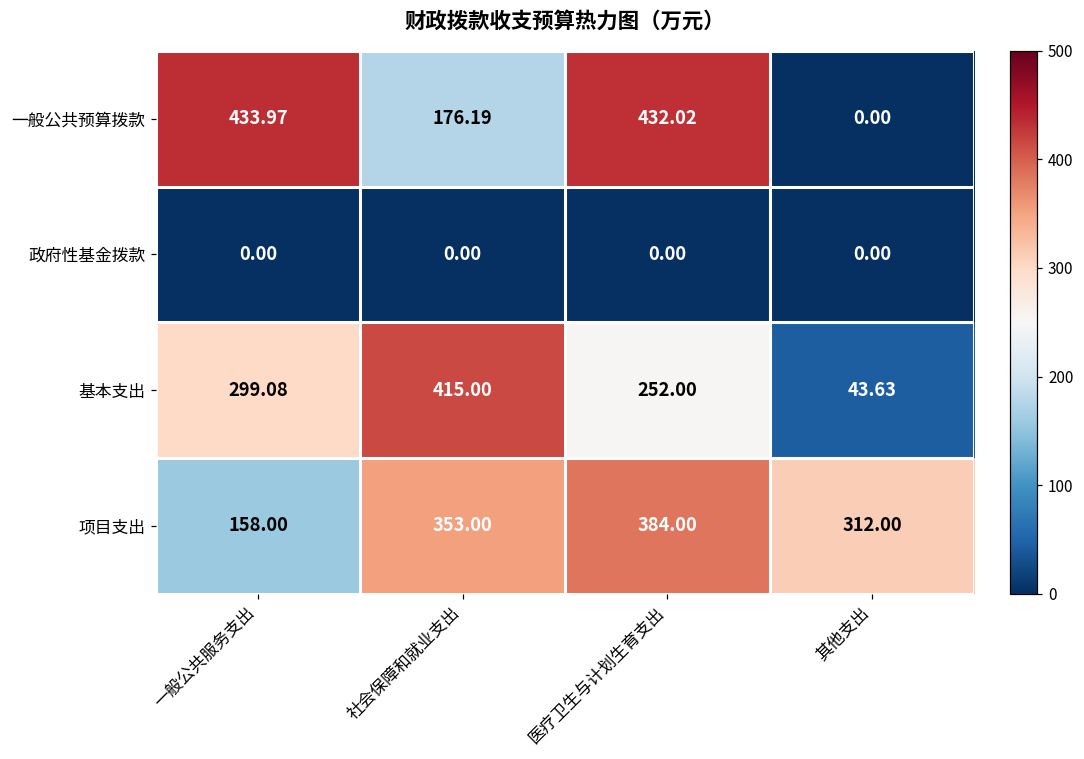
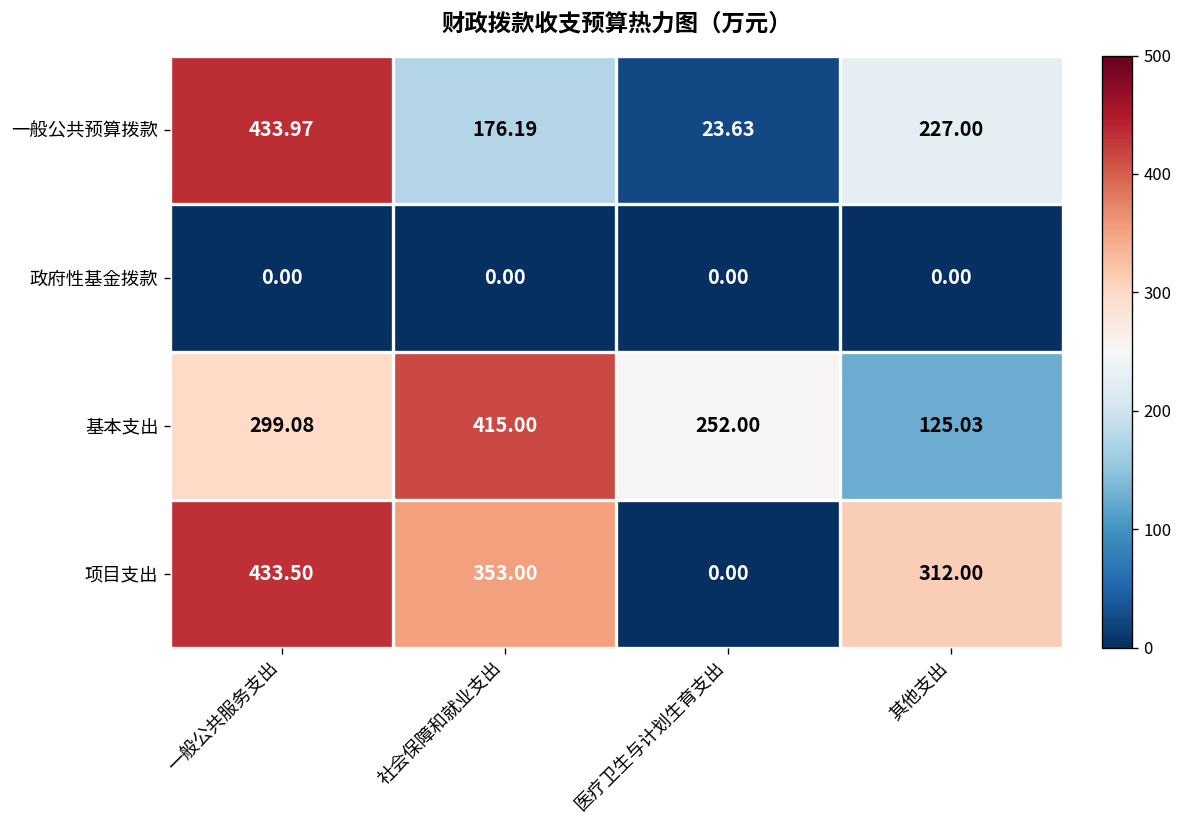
  {
    "一般公共预算拨款": {
      "一般公共服务支出": 433.97,
      "社会保障和就业支出": 176.19,
-     "医疗卫生与计划生育支出": 432.02,
-     "其他支出": 0.00
+     "医疗卫生与计划生育支出": 23.63,
+     "其他支出": 227.00
    },
    "政府性基金拨款": {
      "一般公共服务支出": 0.00,
      "社会保障和就业支出": 0.00,
      "医疗卫生与计划生育支出": 0.00,
      "其他支出": 0.00
    },
    "基本支出": {
      "一般公共服务支出": 299.08,
      "社会保障和就业支出": 415.00,
      "医疗卫生与计划生育支出": 252.00,
-     "其他支出": 43.63
+     "其他支出": 125.03
    },
    "项目支出": {
-     "一般公共服务支出": 158.00,
+     "一般公共服务支出": 433.50,
      "社会保障和就业支出": 353.00,
-     "医疗卫生与计划生育支出": 384.00,
+     "医疗卫生与计划生育支出": 0.00,
      "其他支出": 312.00
    }
  }
